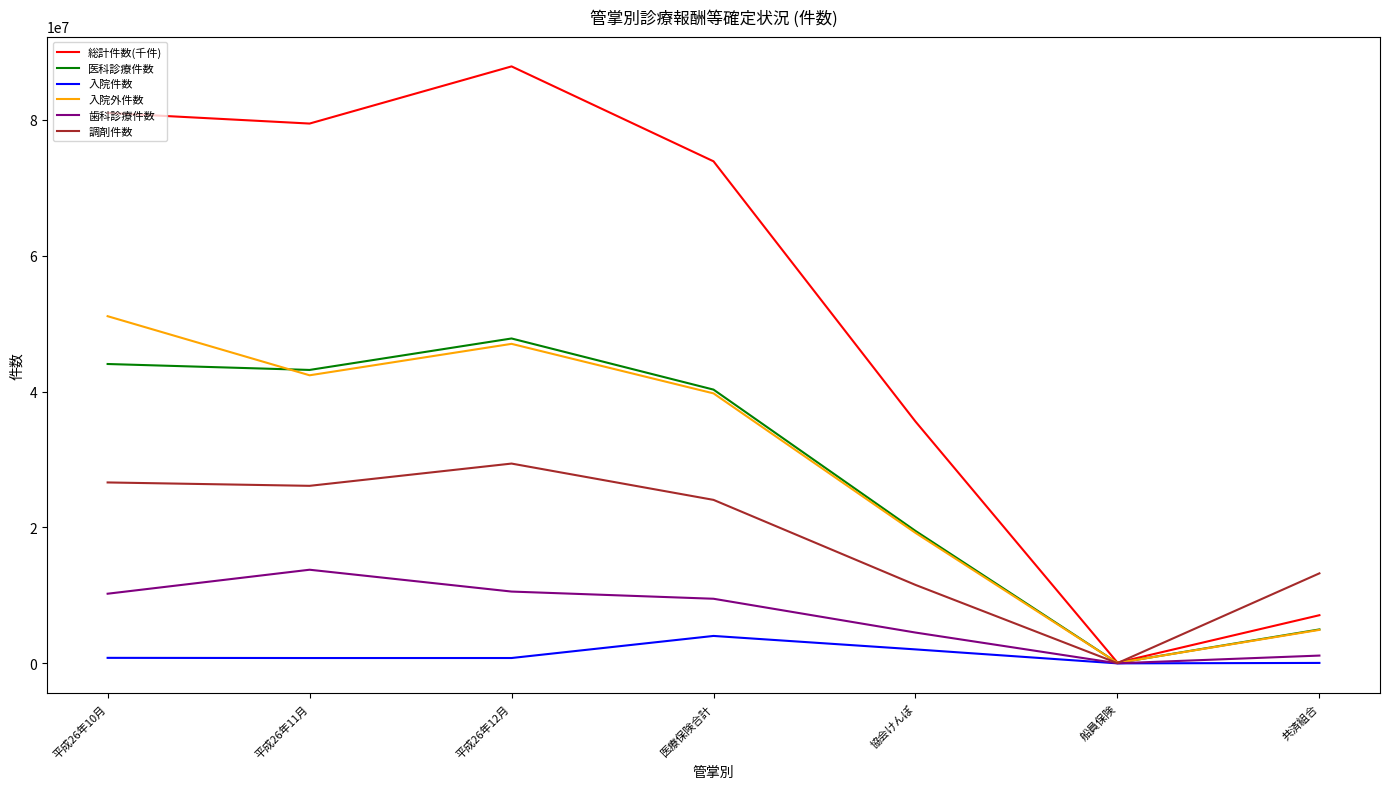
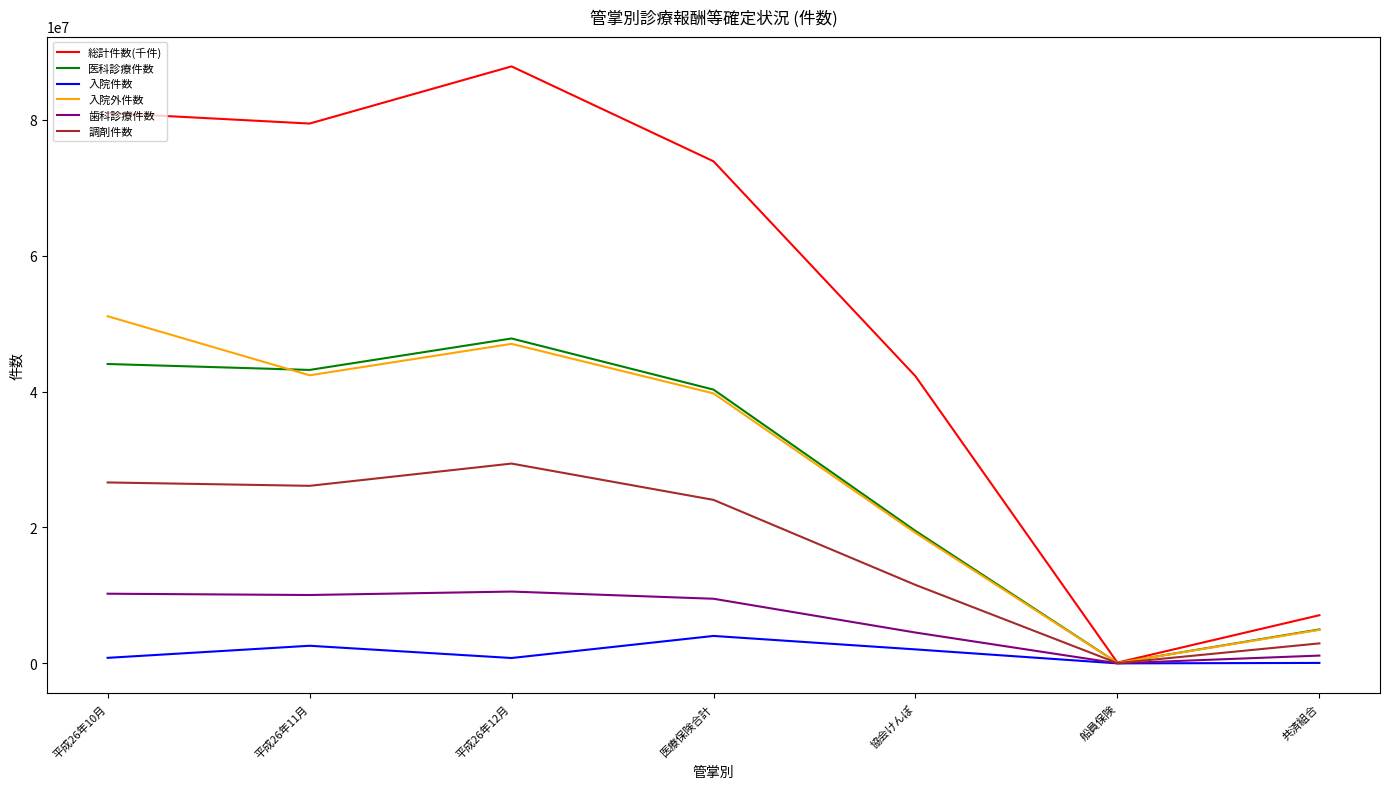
  {
    "総計件数(千件)": {
      "平成26年11月": 79000000,
      "平成26年12月": 88000000,
      "医療保険合計": 74000000,
-     "協会けんぽ": 36000000,
+     "協会けんぽ": 42000000,
      "共済組合": 7000000
    },
    "医科診療件数": {
      "平成26年10月": 44000000,
      "平成26年11月": 43000000,
      "平成26年12月": 48000000,
      "医療保険合計": 40000000
    },
    "入院件数": {
      "平成26年10月": 1000000,
-     "平成26年11月": 1000000,
+     "平成26年11月": 3000000,
      "平成26年12月": 1000000,
      "医療保険合計": 4000000,
      "協会けんぽ": 2000000,
      "共済組合": 0
    },
    "入院外件数": {
      "平成26年10月": 51000000,
      "平成26年11月": 42000000,
      "平成26年12月": 47000000,
      "医療保険合計": 40000000
    },
    "歯科診療件数": {
      "平成26年10月": 10000000,
-     "平成26年11月": 14000000,
+     "平成26年11月": 10000000,
      "平成26年12月": 11000000,
      "医療保険合計": 10000000,
      "協会けんぽ": 5000000,
      "共済組合": 1000000
    },
    "調剤件数": {
      "平成26年10月": 27000000,
      "平成26年11月": 26000000,
      "平成26年12月": 29000000,
      "医療保険合計": 24000000,
      "協会けんぽ": 12000000,
-     "共済組合": 13000000
+     "共済組合": 3000000
    }
  }
